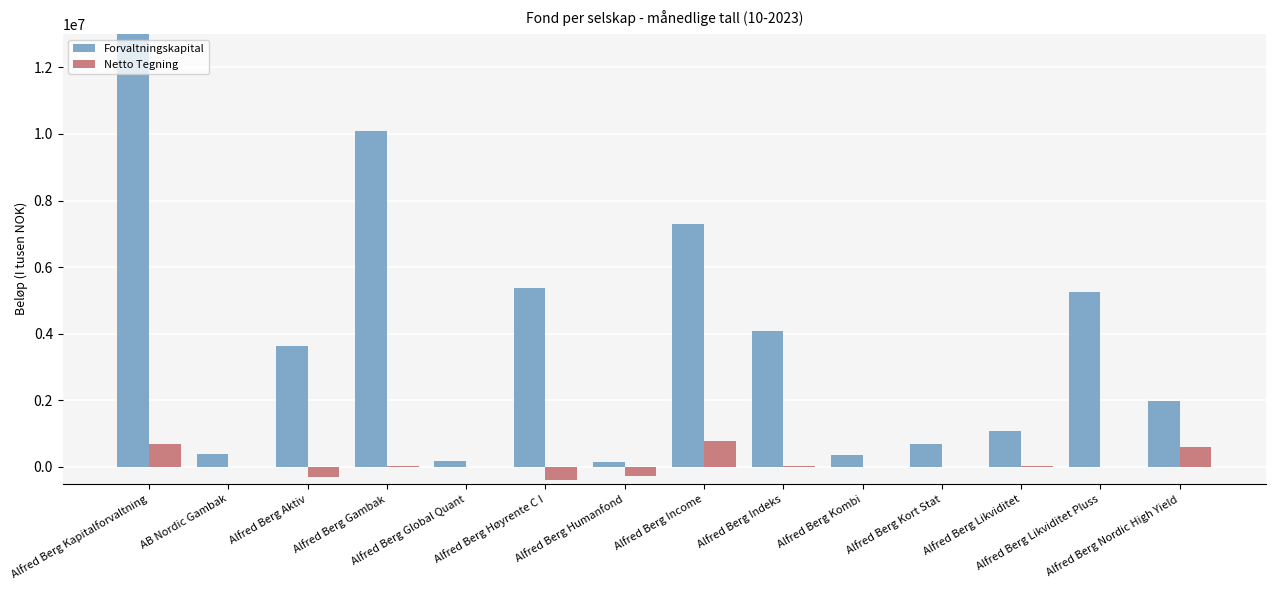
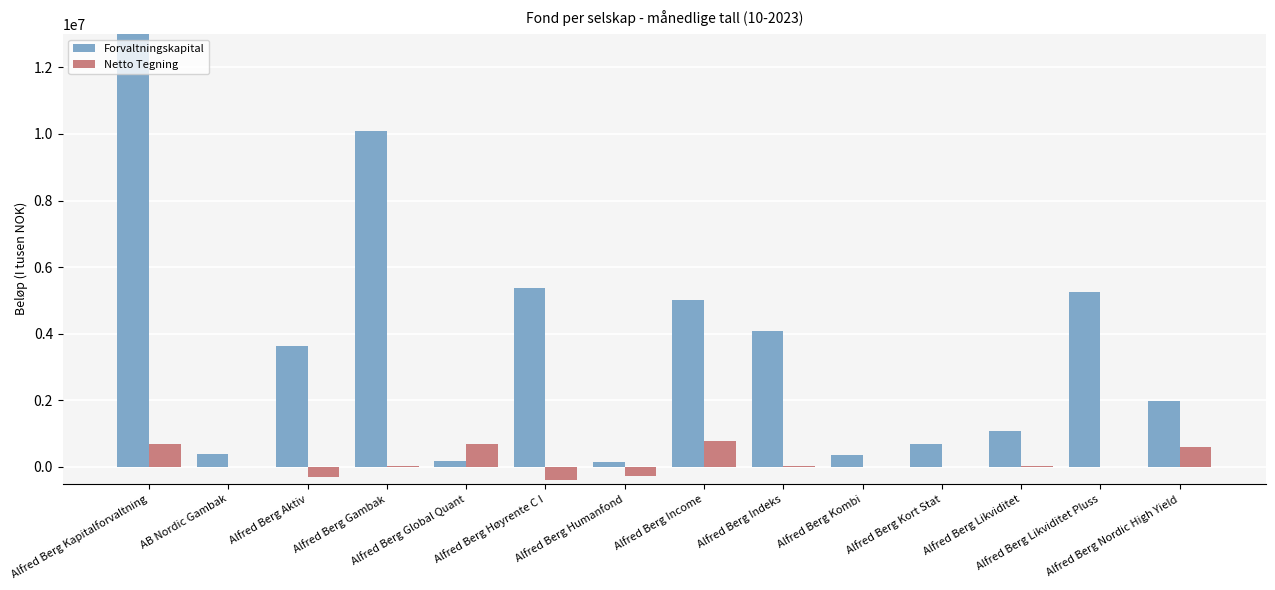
  {
    "Forvaltningskapital": {
      "AB Nordic Gambak": 400000,
      "Alfred Berg Aktiv": 3600000,
      "Alfred Berg Gambak": 10100000,
      "Alfred Berg Global Quant": 200000,
      "Alfred Berg Høyrente C I": 5400000,
      "Alfred Berg Humanfond": 200000,
-     "Alfred Berg Income": 7300000,
+     "Alfred Berg Income": 5000000,
      "Alfred Berg Indeks": 4100000,
      "Alfred Berg Kombi": 400000,
      "Alfred Berg Kort Stat": 700000,
      "Alfred Berg Likviditet": 1100000,
      "Alfred Berg Likviditet Pluss": 5300000,
      "Alfred Berg Nordic High Yield": 2000000
    },
    "Netto Tegning": {
      "Alfred Berg Kapitalforvaltning": 700000,
      "Alfred Berg Aktiv": -300000,
-     "Alfred Berg Global Quant": 0,
+     "Alfred Berg Global Quant": 700000,
      "Alfred Berg Høyrente C I": -400000,
      "Alfred Berg Humanfond": -300000,
      "Alfred Berg Income": 800000,
      "Alfred Berg Nordic High Yield": 600000
    }
  }
